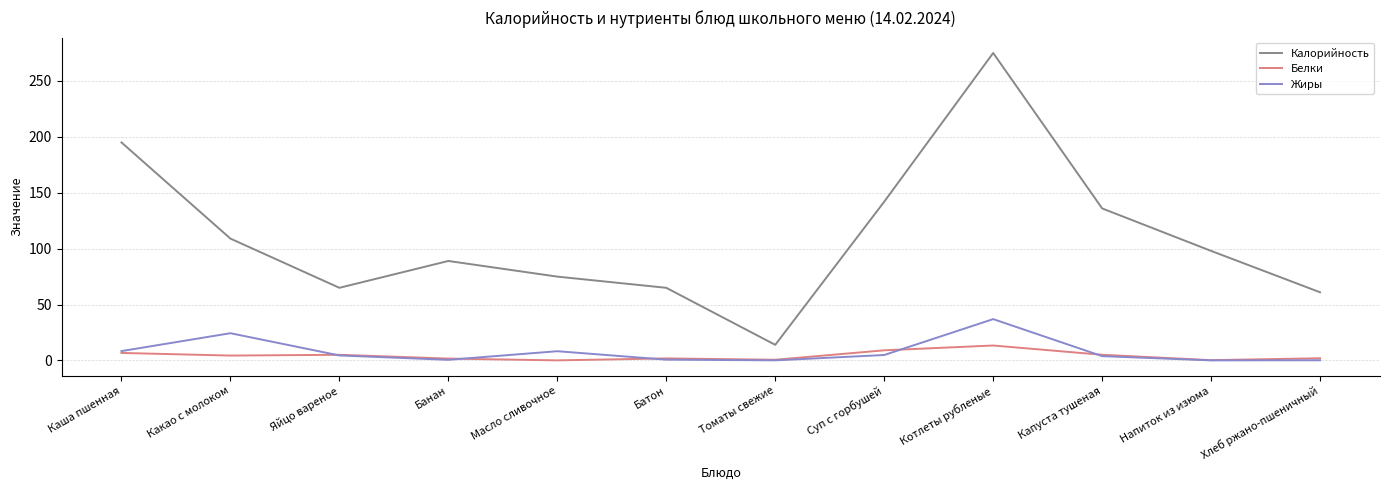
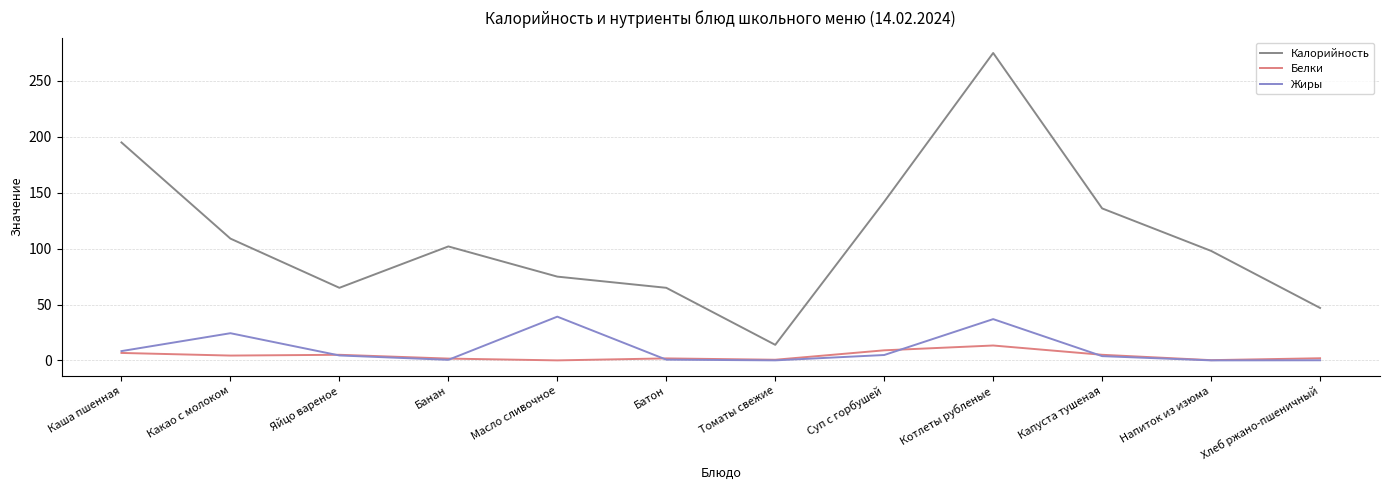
  {
    "Калорийность": {
      "Каша пшенная": 195,
      "Какао с молоком": 109,
      "Яйцо вареное": 65,
-     "Банан": 89,
+     "Банан": 102,
      "Масло сливочное": 75,
      "Батон": 65,
      "Томаты свежие": 14,
      "Суп с горбушей": 142,
      "Котлеты рубленые": 275,
      "Капуста тушеная": 136,
      "Напиток из изюма": 98,
-     "Хлеб ржано-пшеничный": 61
+     "Хлеб ржано-пшеничный": 47
    },
    "Белки": {
      "Какао с молоком": 4,
      "Масло сливочное": 0,
      "Суп с горбушей": 9,
      "Котлеты рубленые": 13
    },
    "Жиры": {
      "Какао с молоком": 24,
-     "Масло сливочное": 8,
+     "Масло сливочное": 39,
      "Суп с горбушей": 5,
      "Котлеты рубленые": 37
    }
  }
